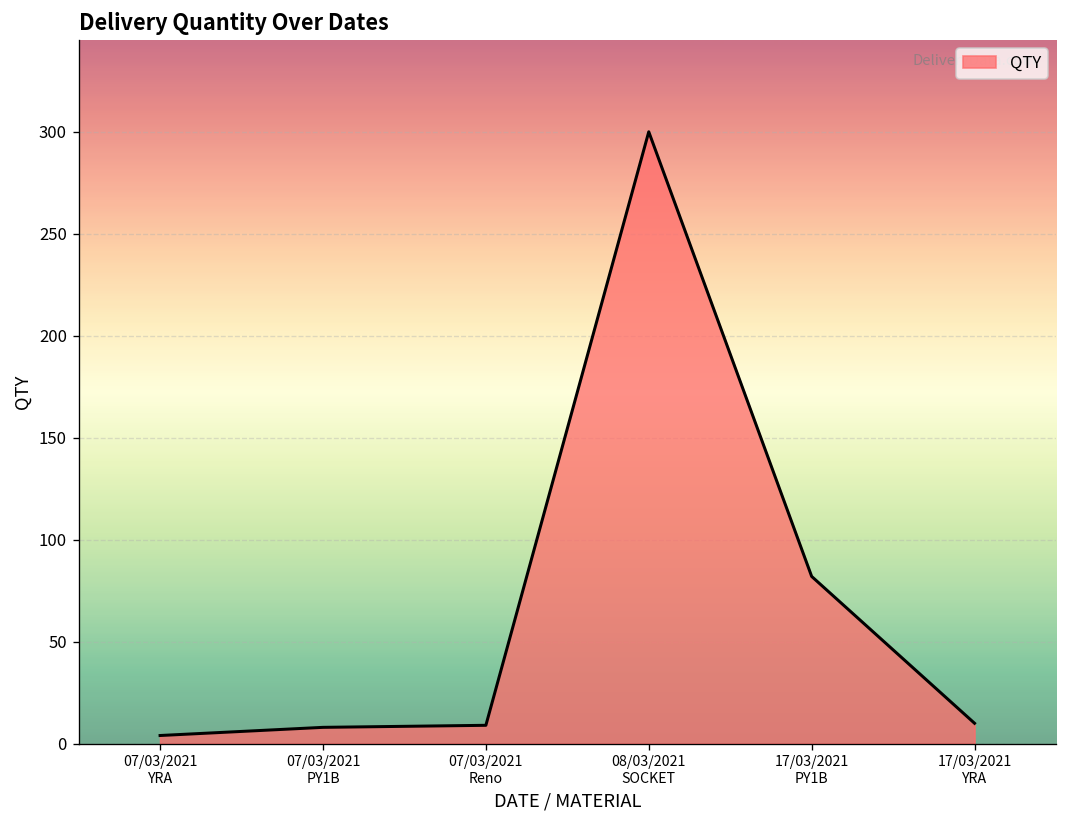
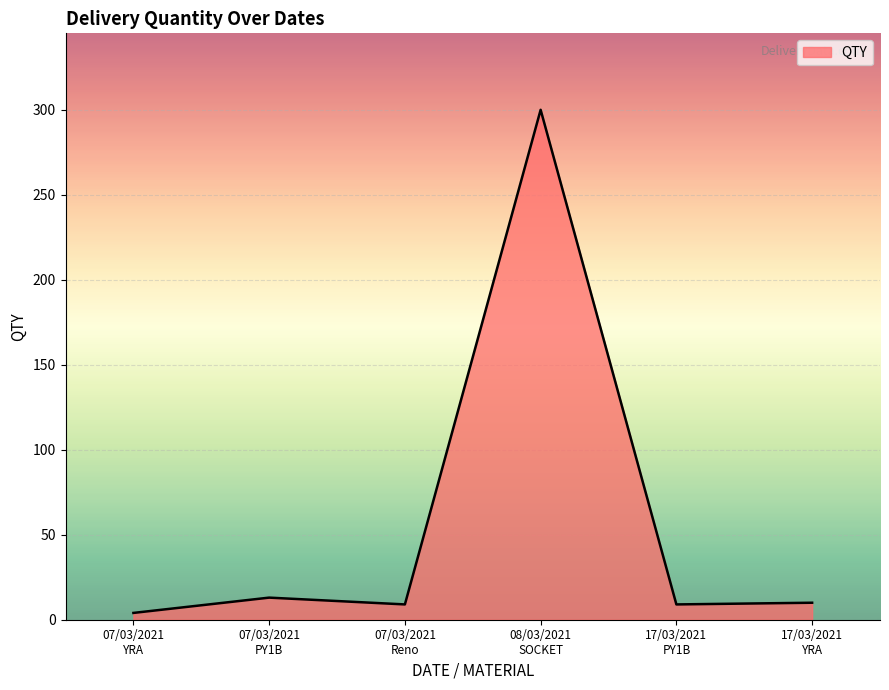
  {
    "07/03/2021 YRA": 4,
-   "07/03/2021 PY1B": 8,
+   "07/03/2021 PY1B": 13,
    "07/03/2021 Reno": 9,
    "08/03/2021 SOCKET": 300,
-   "17/03/2021 PY1B": 82,
+   "17/03/2021 PY1B": 9,
    "17/03/2021 YRA": 10
  }
